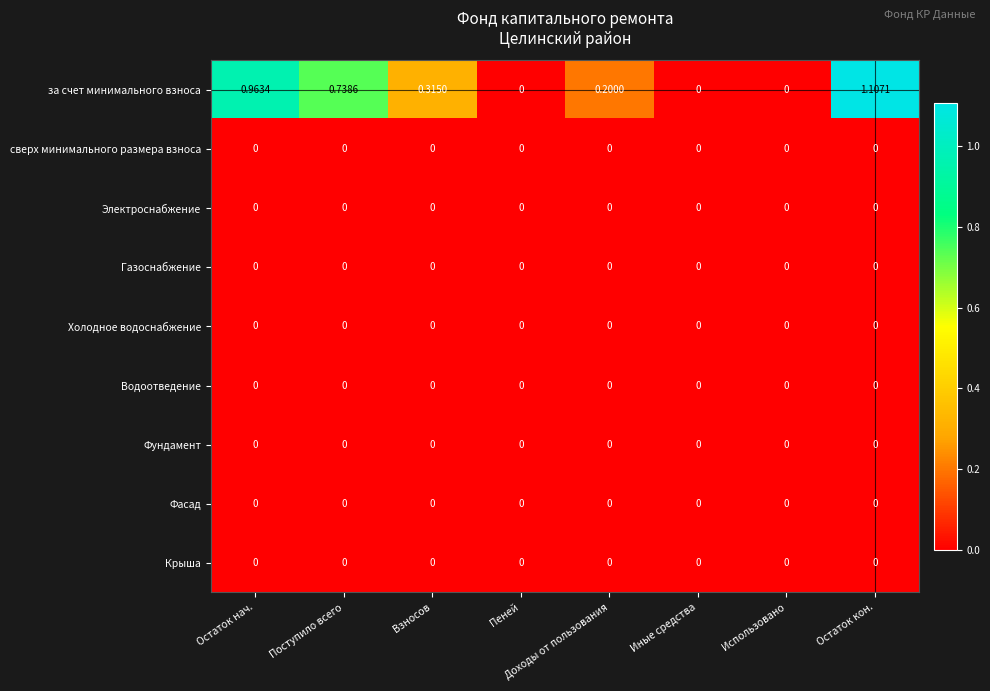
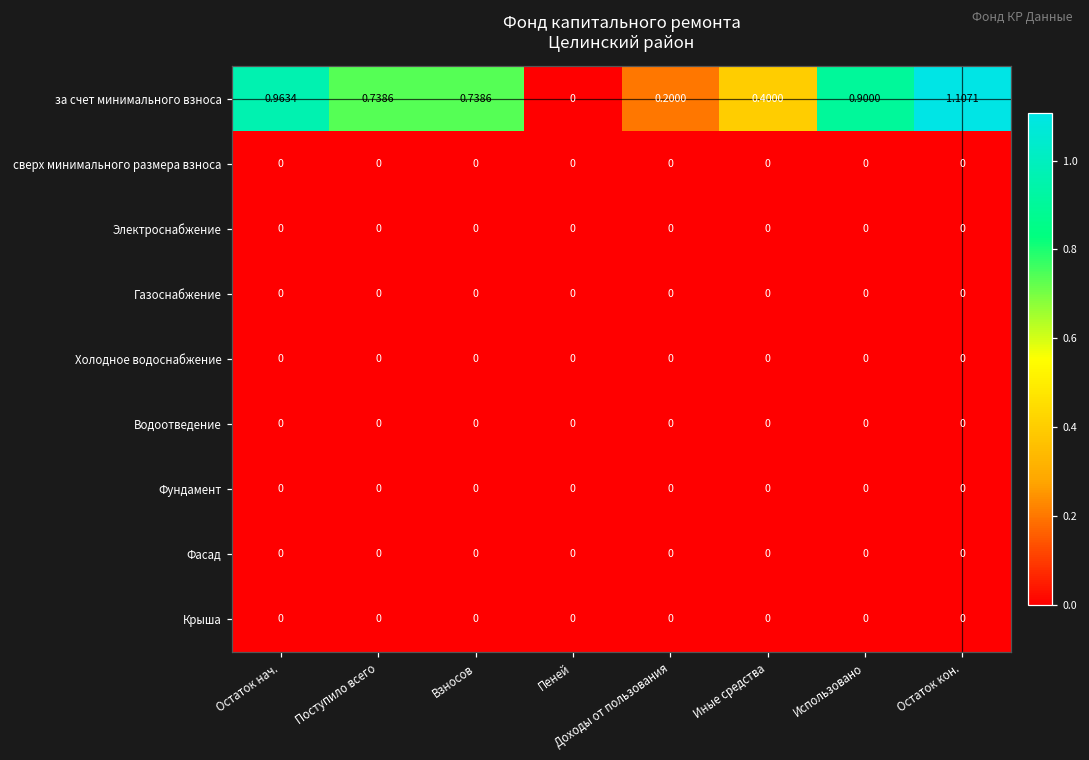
  {
    "за счет минимального взноса": {
      "Остаток нач.": 0.9634,
      "Поступило всего": 0.7386,
-     "Взносов": 0.3150,
+     "Взносов": 0.7386,
      "Пеней": 0,
      "Доходы от пользования": 0.2000,
-     "Иные средства": 0,
-     "Использовано": 0,
+     "Иные средства": 0.4000,
+     "Использовано": 0.9000,
      "Остаток кон.": 1.1071
    },
    "сверх минимального размера взноса": {
      "Остаток нач.": 0,
      "Поступило всего": 0,
      "Взносов": 0,
      "Пеней": 0,
      "Доходы от пользования": 0,
      "Иные средства": 0,
      "Использовано": 0,
      "Остаток кон.": 0
    },
    "Электроснабжение": {
      "Остаток нач.": 0,
      "Поступило всего": 0,
      "Взносов": 0,
      "Пеней": 0,
      "Доходы от пользования": 0,
      "Иные средства": 0,
      "Использовано": 0,
      "Остаток кон.": 0
    },
    "Газоснабжение": {
      "Остаток нач.": 0,
      "Поступило всего": 0,
      "Взносов": 0,
      "Пеней": 0,
      "Доходы от пользования": 0,
      "Иные средства": 0,
      "Использовано": 0,
      "Остаток кон.": 0
    },
    "Холодное водоснабжение": {
      "Остаток нач.": 0,
      "Поступило всего": 0,
      "Взносов": 0,
      "Пеней": 0,
      "Доходы от пользования": 0,
      "Иные средства": 0,
      "Использовано": 0,
      "Остаток кон.": 0
    },
    "Водоотведение": {
      "Остаток нач.": 0,
      "Поступило всего": 0,
      "Взносов": 0,
      "Пеней": 0,
      "Доходы от пользования": 0,
      "Иные средства": 0,
      "Использовано": 0,
      "Остаток кон.": 0
    },
    "Фундамент": {
      "Остаток нач.": 0,
      "Поступило всего": 0,
      "Взносов": 0,
      "Пеней": 0,
      "Доходы от пользования": 0,
      "Иные средства": 0,
      "Использовано": 0,
      "Остаток кон.": 0
    },
    "Фасад": {
      "Остаток нач.": 0,
      "Поступило всего": 0,
      "Взносов": 0,
      "Пеней": 0,
      "Доходы от пользования": 0,
      "Иные средства": 0,
      "Использовано": 0,
      "Остаток кон.": 0
    },
    "Крыша": {
      "Остаток нач.": 0,
      "Поступило всего": 0,
      "Взносов": 0,
      "Пеней": 0,
      "Доходы от пользования": 0,
      "Иные средства": 0,
      "Использовано": 0,
      "Остаток кон.": 0
    }
  }
